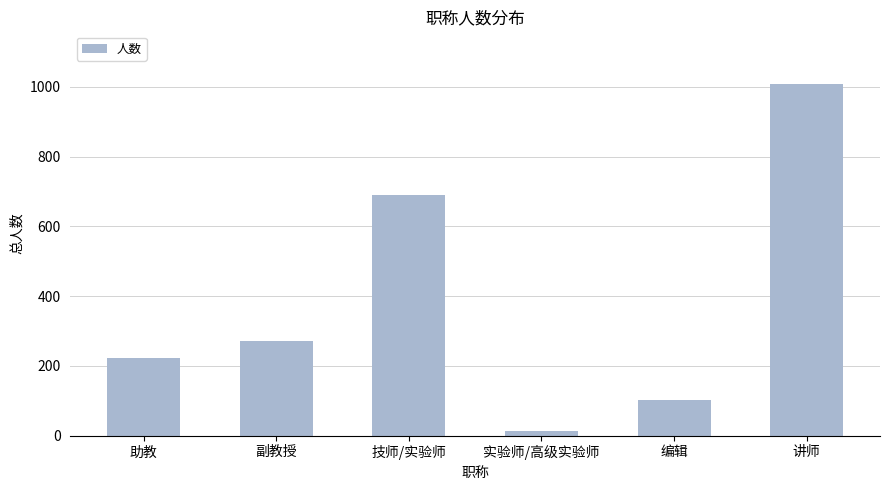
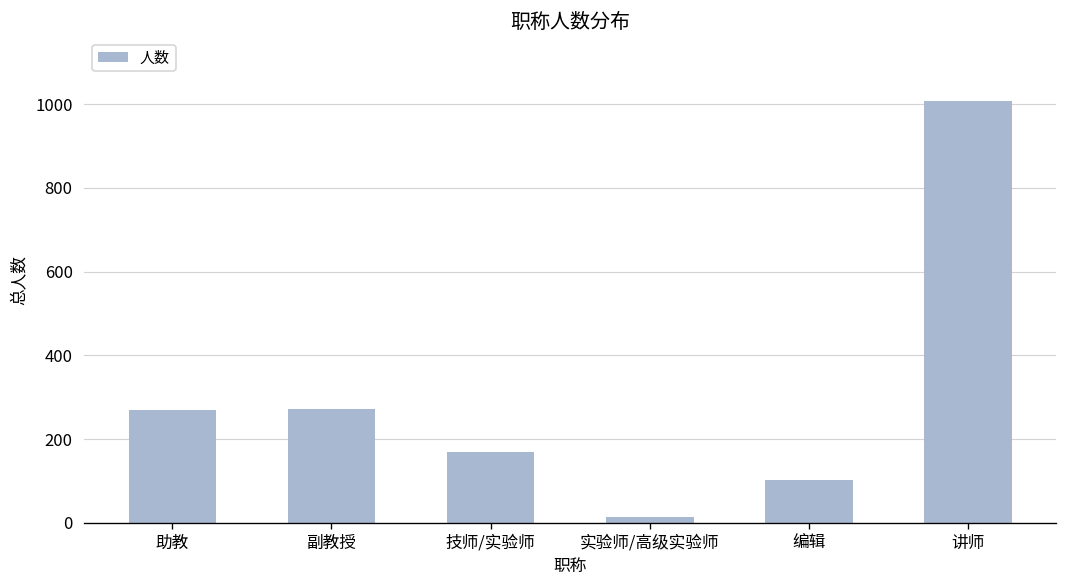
  {
-   "助教": 220,
+   "助教": 270,
    "副教授": 270,
-   "技师/实验师": 690,
+   "技师/实验师": 170,
    "实验师/高级实验师": 10,
    "编辑": 100,
    "讲师": 1010
  }
